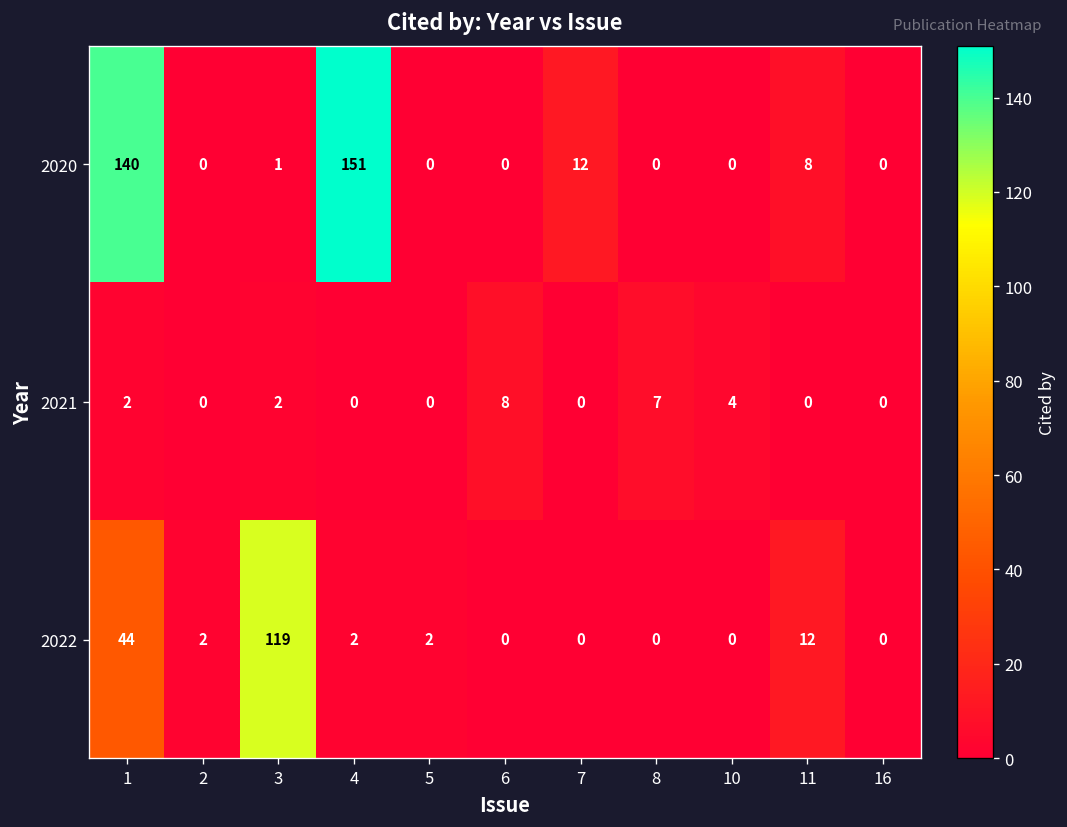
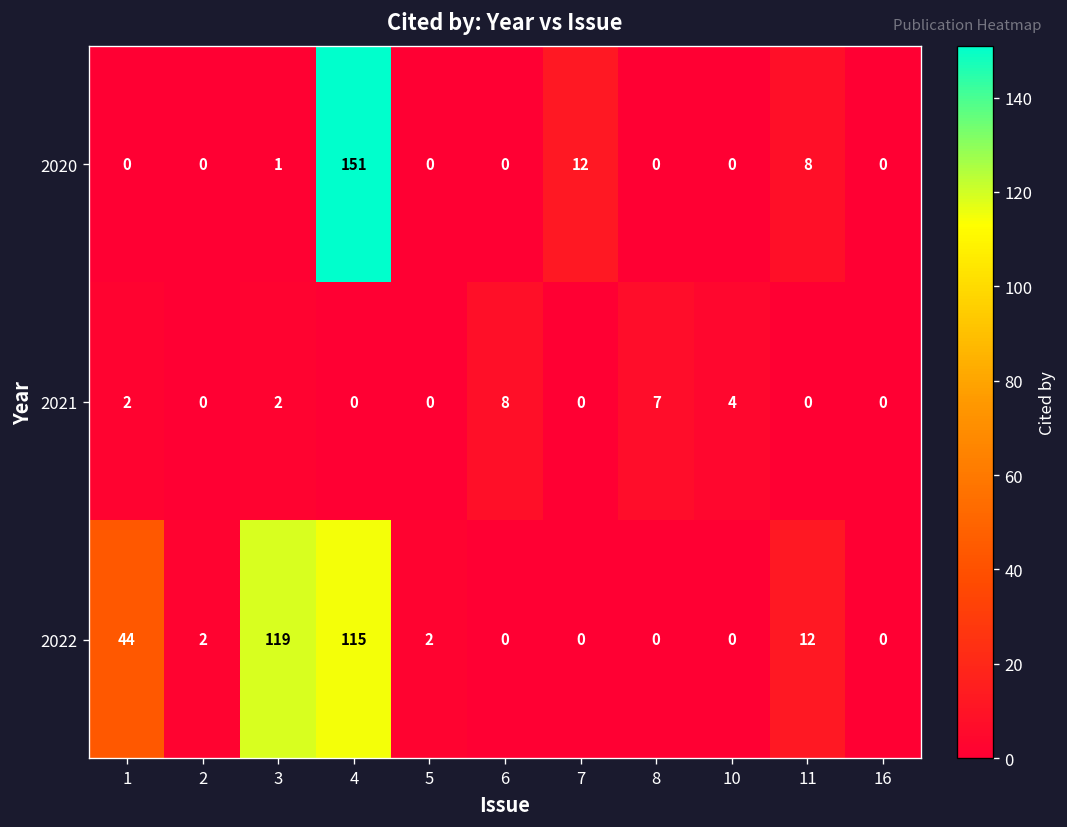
  {
    "2020": {
-     "1": 140,
+     "1": 0,
      "2": 0,
      "3": 1,
      "4": 151,
      "5": 0,
      "6": 0,
      "7": 12,
      "8": 0,
      "10": 0,
      "11": 8,
      "16": 0
    },
    "2021": {
      "1": 2,
      "2": 0,
      "3": 2,
      "4": 0,
      "5": 0,
      "6": 8,
      "7": 0,
      "8": 7,
      "10": 4,
      "11": 0,
      "16": 0
    },
    "2022": {
      "1": 44,
      "2": 2,
      "3": 119,
-     "4": 2,
+     "4": 115,
      "5": 2,
      "6": 0,
      "7": 0,
      "8": 0,
      "10": 0,
      "11": 12,
      "16": 0
    }
  }
